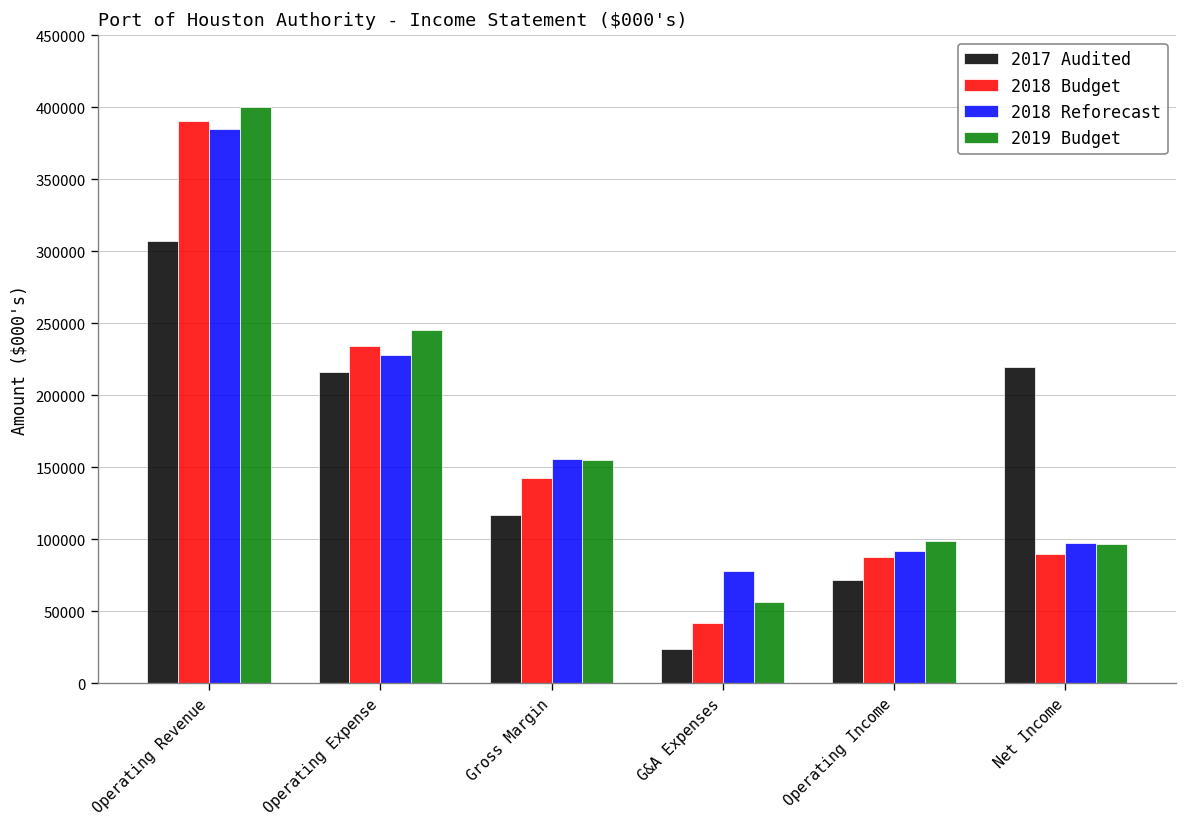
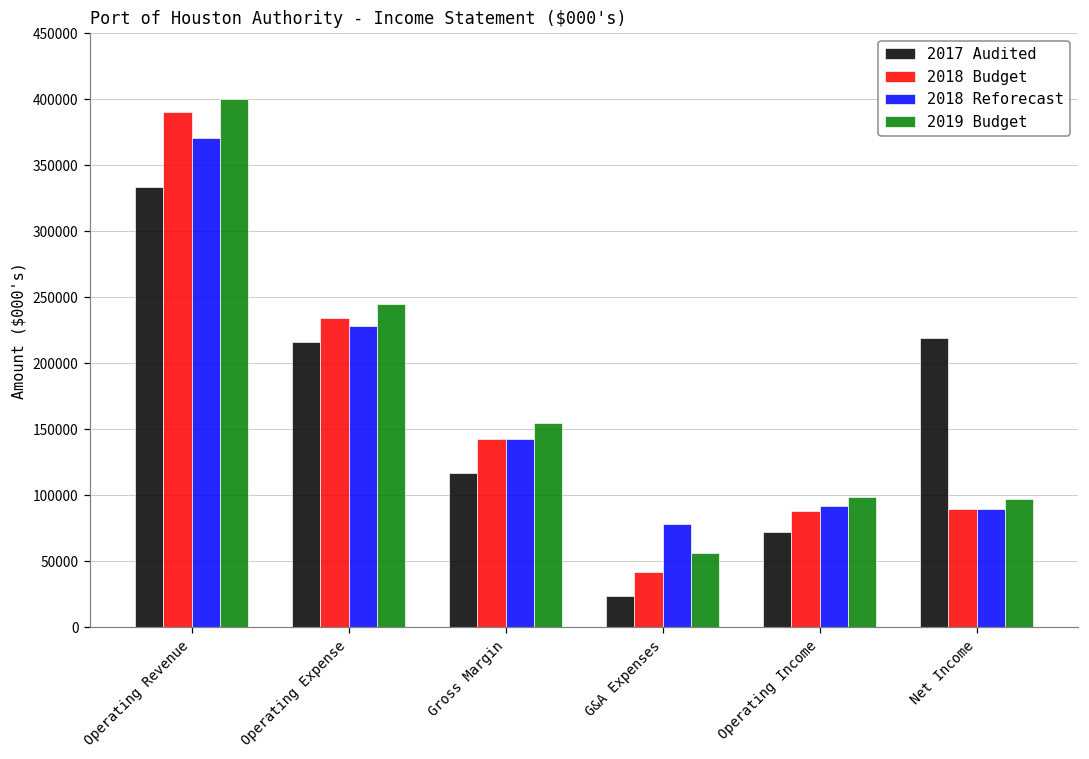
  {
    "2017 Audited": {
-     "Operating Revenue": 307000,
+     "Operating Revenue": 333000,
      "Operating Expense": 216000,
      "Gross Margin": 117000,
      "G&A Expenses": 24000,
      "Operating Income": 72000,
      "Net Income": 219000
    },
    "2018 Budget": {
      "Operating Revenue": 391000,
      "Operating Expense": 234000,
      "Gross Margin": 143000,
      "G&A Expenses": 42000,
      "Operating Income": 88000,
      "Net Income": 90000
    },
    "2018 Reforecast": {
-     "Operating Revenue": 385000,
+     "Operating Revenue": 371000,
      "Operating Expense": 228000,
-     "Gross Margin": 156000,
+     "Gross Margin": 143000,
      "G&A Expenses": 78000,
      "Operating Income": 92000,
-     "Net Income": 98000
+     "Net Income": 90000
    },
    "2019 Budget": {
      "Operating Revenue": 400000,
      "Operating Expense": 245000,
      "Gross Margin": 155000,
      "G&A Expenses": 56000,
      "Operating Income": 98000,
      "Net Income": 97000
    }
  }
